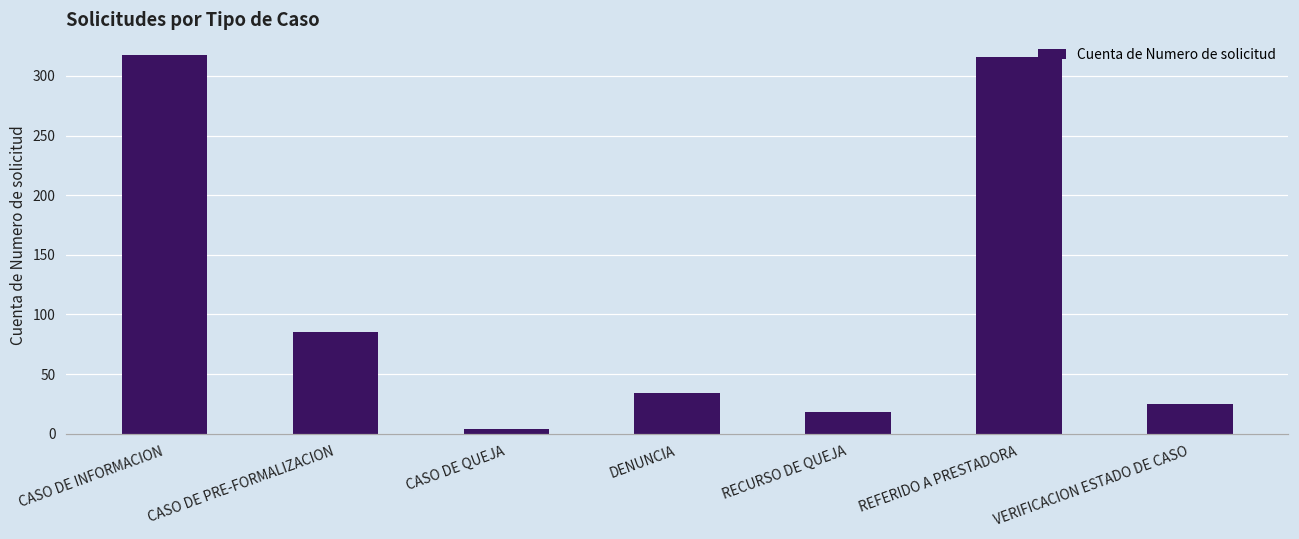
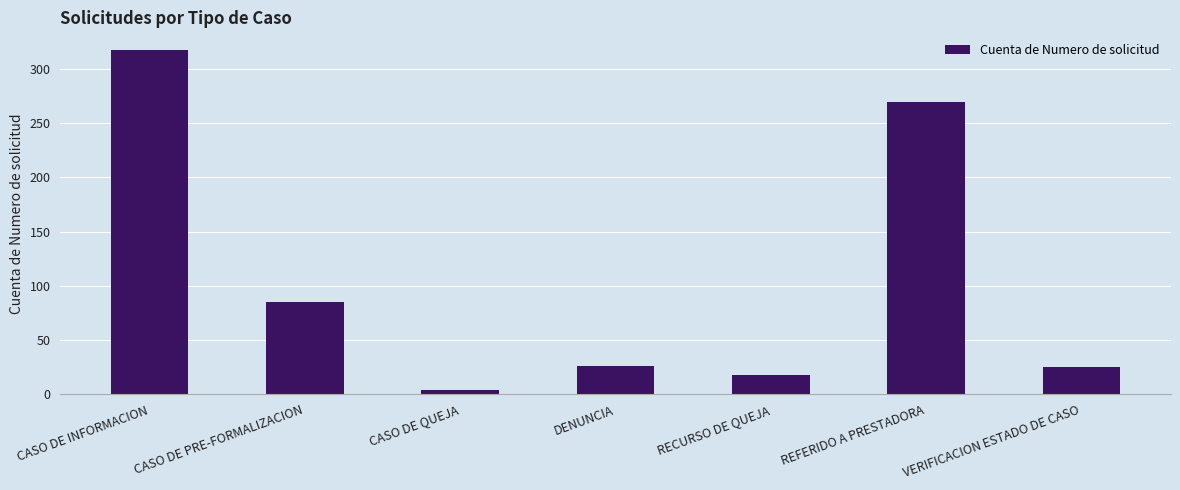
  {
    "CASO DE INFORMACION": 318,
    "CASO DE PRE-FORMALIZACION": 85,
    "CASO DE QUEJA": 4,
-   "DENUNCIA": 34,
+   "DENUNCIA": 26,
    "RECURSO DE QUEJA": 18,
-   "REFERIDO A PRESTADORA": 316,
+   "REFERIDO A PRESTADORA": 270,
    "VERIFICACION ESTADO DE CASO": 25
  }
